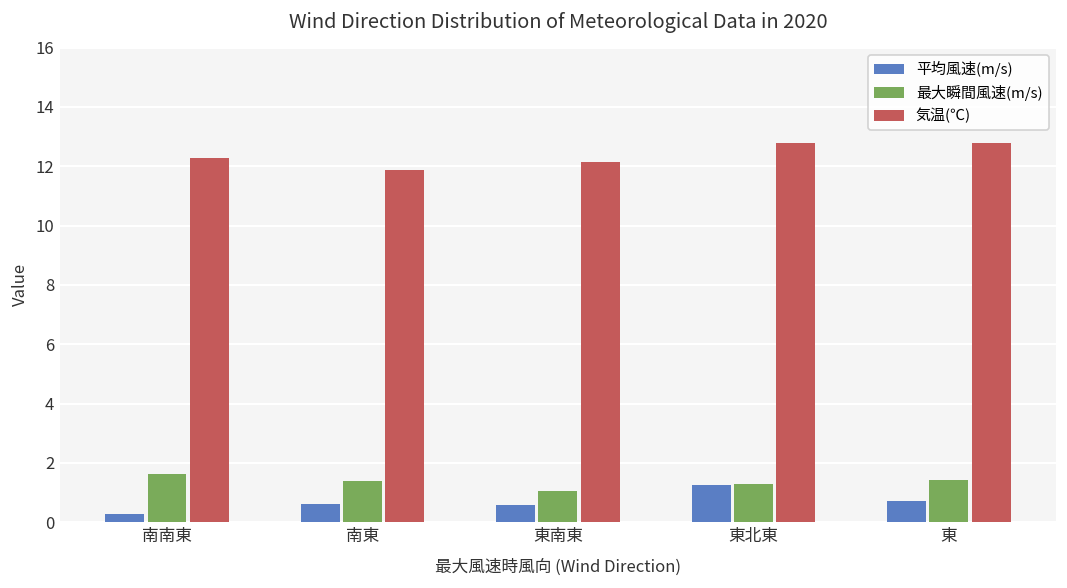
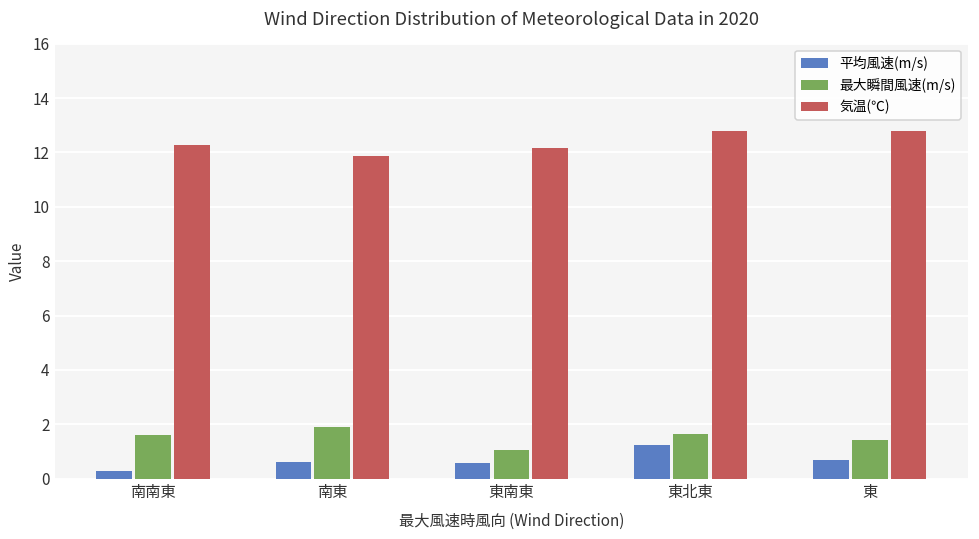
  {
    "平均風速(m/s)": {
      "南南東": 0.3,
      "南東": 0.6,
      "東南東": 0.6,
      "東北東": 1.2,
      "東": 0.7
    },
    "最大瞬間風速(m/s)": {
      "南南東": 1.6,
-     "南東": 1.4,
+     "南東": 1.9,
      "東南東": 1.1,
-     "東北東": 1.3,
+     "東北東": 1.7,
      "東": 1.4
    },
    "気温(℃)": {
      "南南東": 12.3,
      "南東": 11.9,
      "東南東": 12.2,
      "東北東": 12.8,
      "東": 12.8
    }
  }
